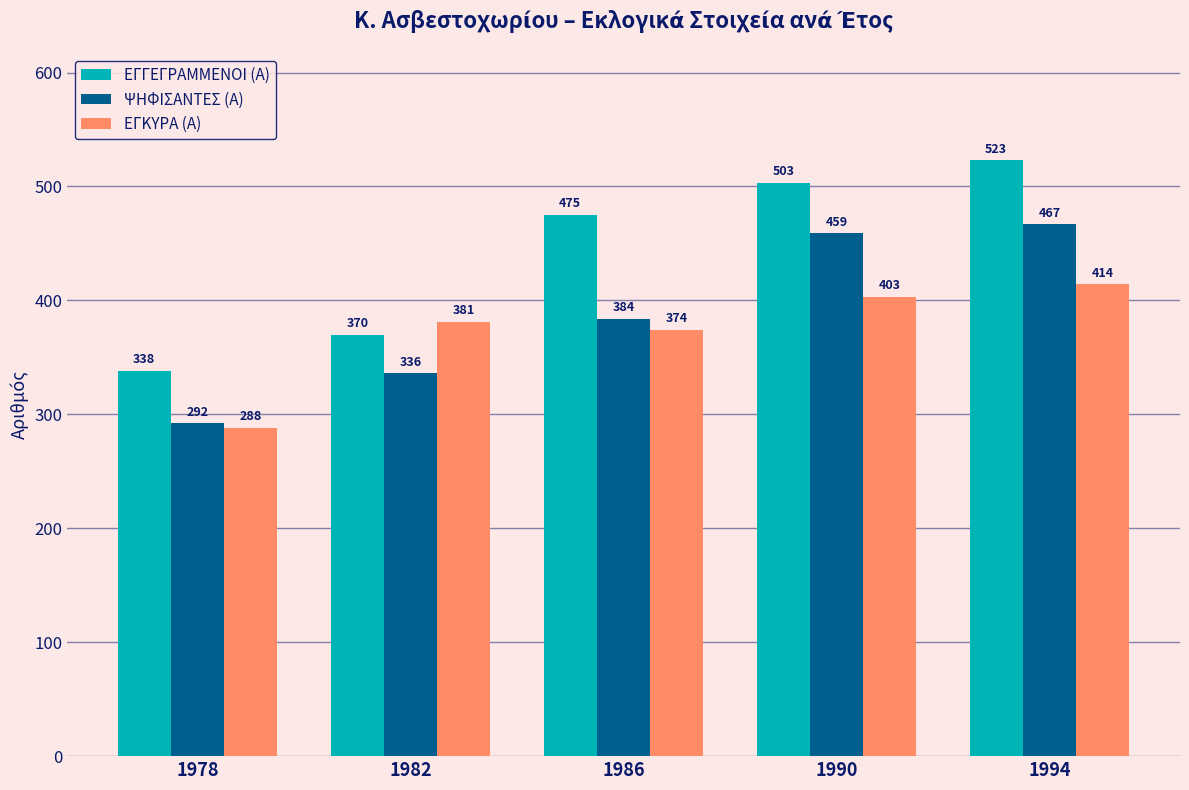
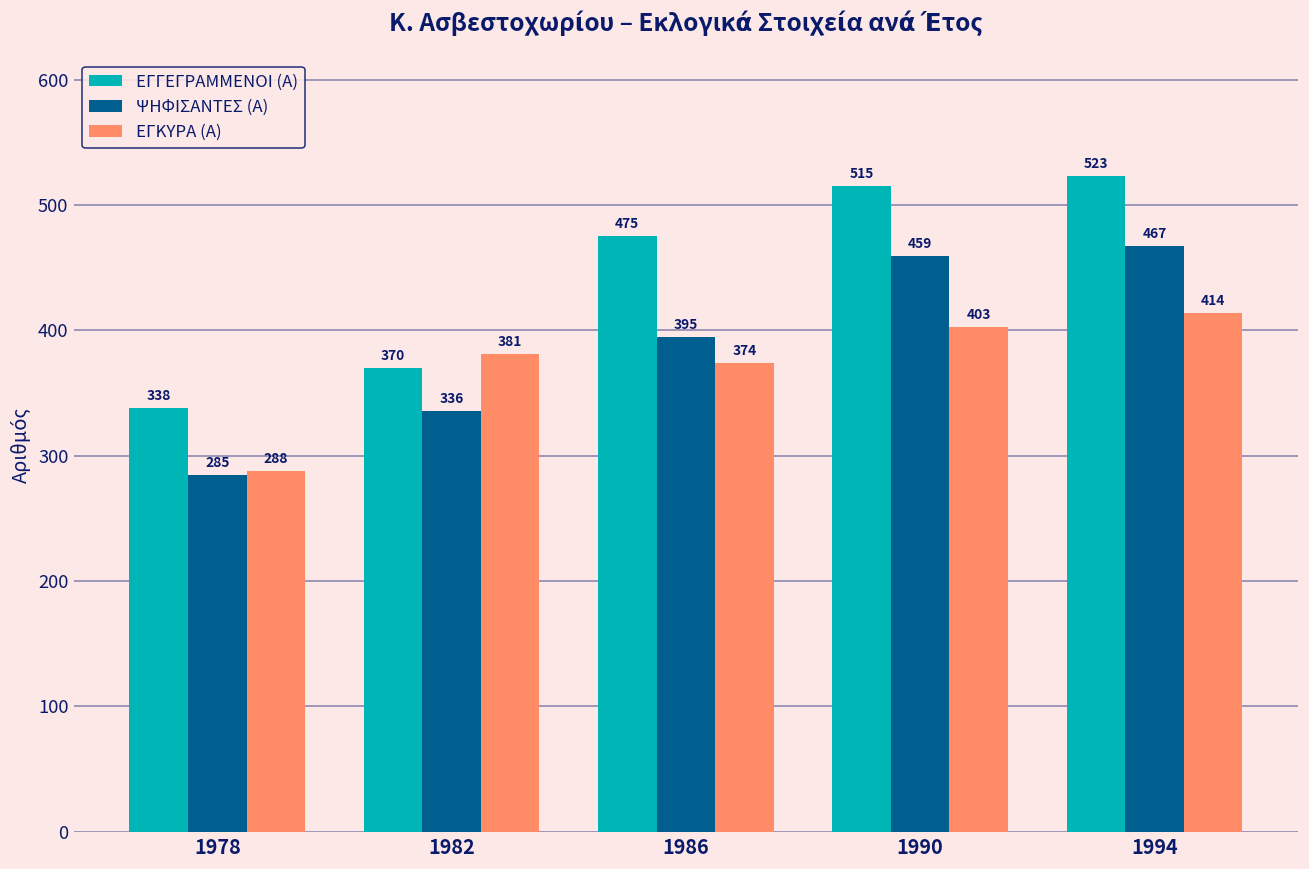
  {
    "ΕΓΓΕΓΡΑΜΜΕΝΟΙ (Α)": {
      "1978": 338,
      "1982": 370,
      "1986": 475,
-     "1990": 503,
+     "1990": 515,
      "1994": 523
    },
    "ΨΗΦΙΣΑΝΤΕΣ (Α)": {
-     "1978": 292,
+     "1978": 285,
      "1982": 336,
-     "1986": 384,
+     "1986": 395,
      "1990": 459,
      "1994": 467
    },
    "ΕΓΚΥΡΑ (Α)": {
      "1978": 288,
      "1982": 381,
      "1986": 374,
      "1990": 403,
      "1994": 414
    }
  }
